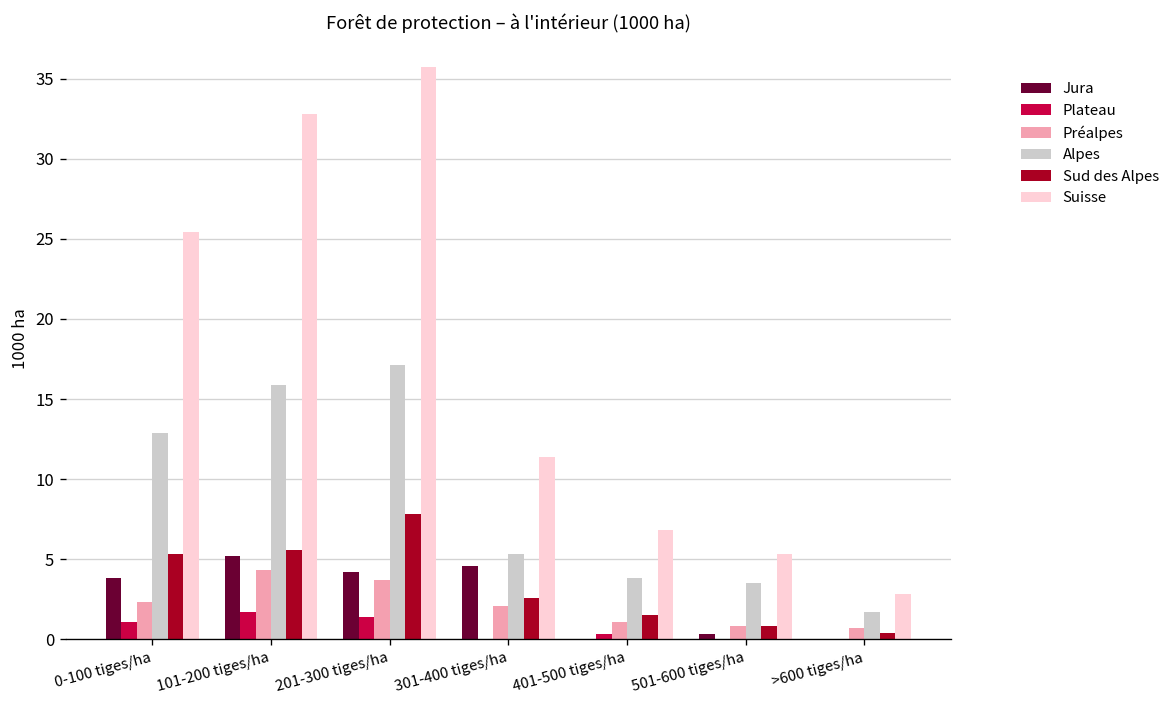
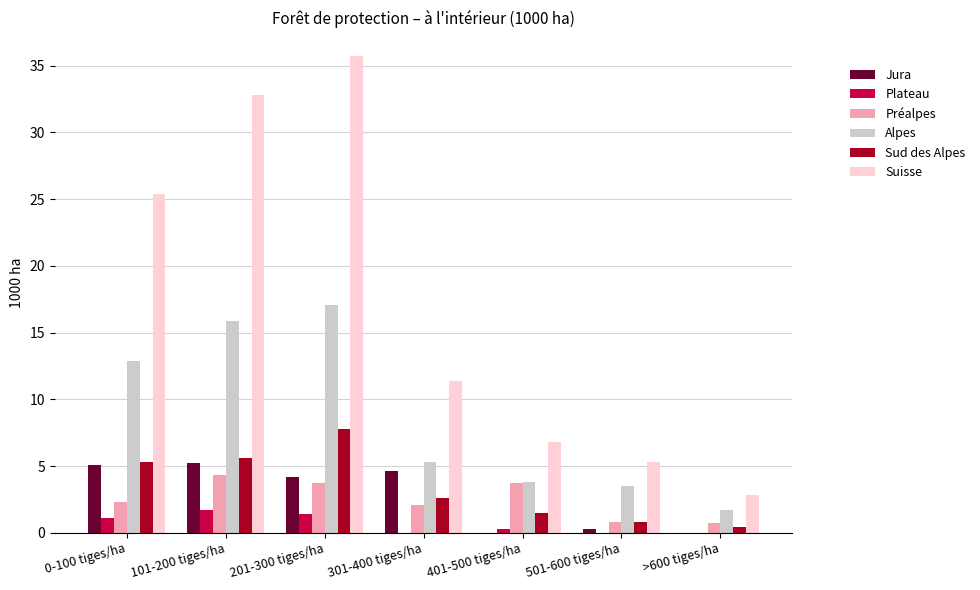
  {
    "Jura": {
-     "0-100 tiges/ha": 3.8,
+     "0-100 tiges/ha": 5.1,
      "101-200 tiges/ha": 5.2,
      "201-300 tiges/ha": 4.2,
      "301-400 tiges/ha": 4.6,
      "401-500 tiges/ha": 0.0,
      "501-600 tiges/ha": 0.3,
      ">600 tiges/ha": 0.0
    },
    "Préalpes": {
      "0-100 tiges/ha": 2.3,
      "101-200 tiges/ha": 4.3,
      "201-300 tiges/ha": 3.7,
      "301-400 tiges/ha": 2.1,
-     "401-500 tiges/ha": 1.1,
+     "401-500 tiges/ha": 3.7,
      "501-600 tiges/ha": 0.8,
      ">600 tiges/ha": 0.7
    }
  }
